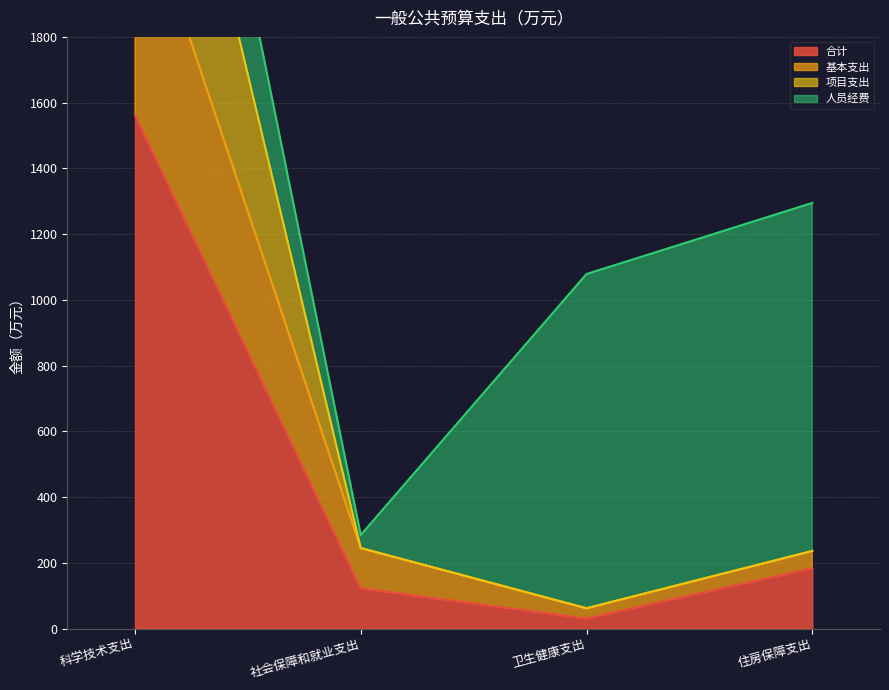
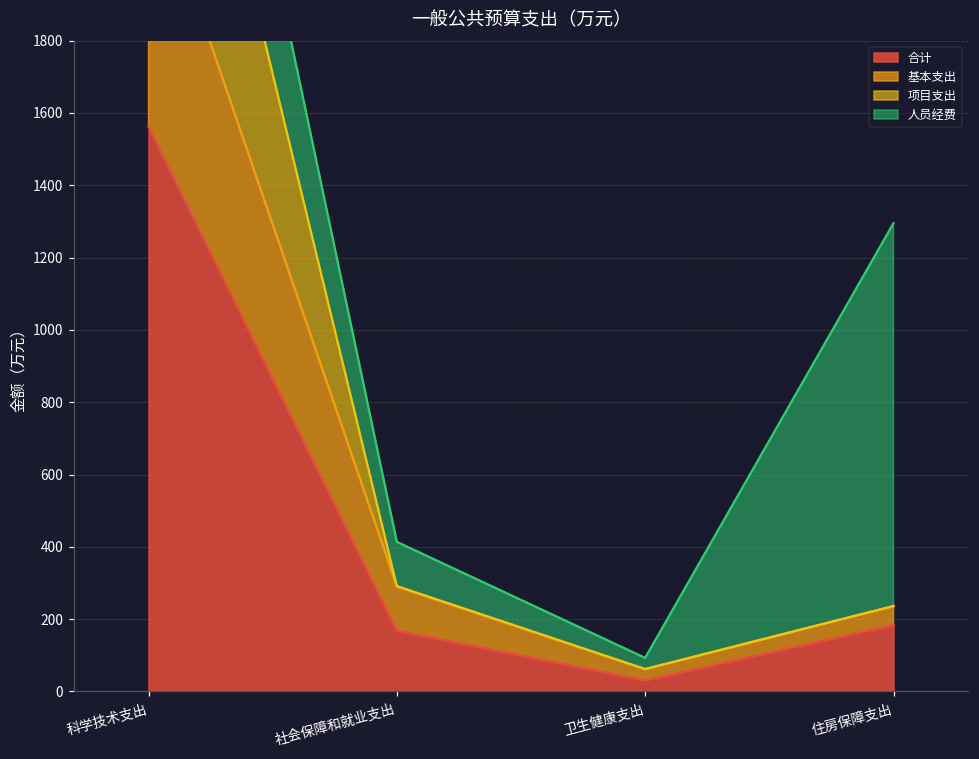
  {
    "合计": {
      "科学技术支出": 1560,
-     "社会保障和就业支出": 120,
+     "社会保障和就业支出": 170,
      "卫生健康支出": 30,
      "住房保障支出": 180
    },
    "人员经费": {
-     "社会保障和就业支出": 40,
-     "卫生健康支出": 1020,
+     "社会保障和就业支出": 120,
+     "卫生健康支出": 30,
      "住房保障支出": 1060
    }
  }
